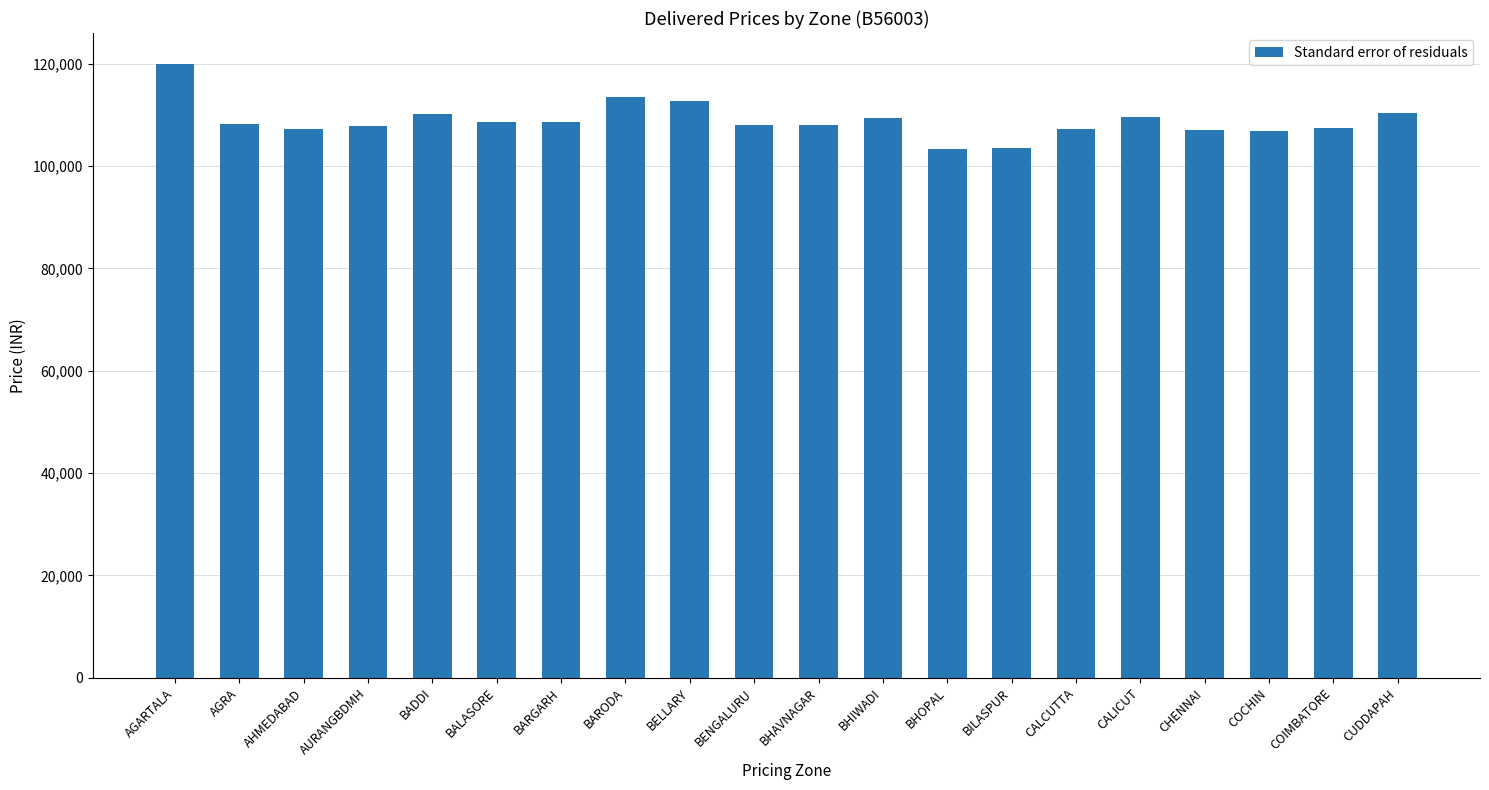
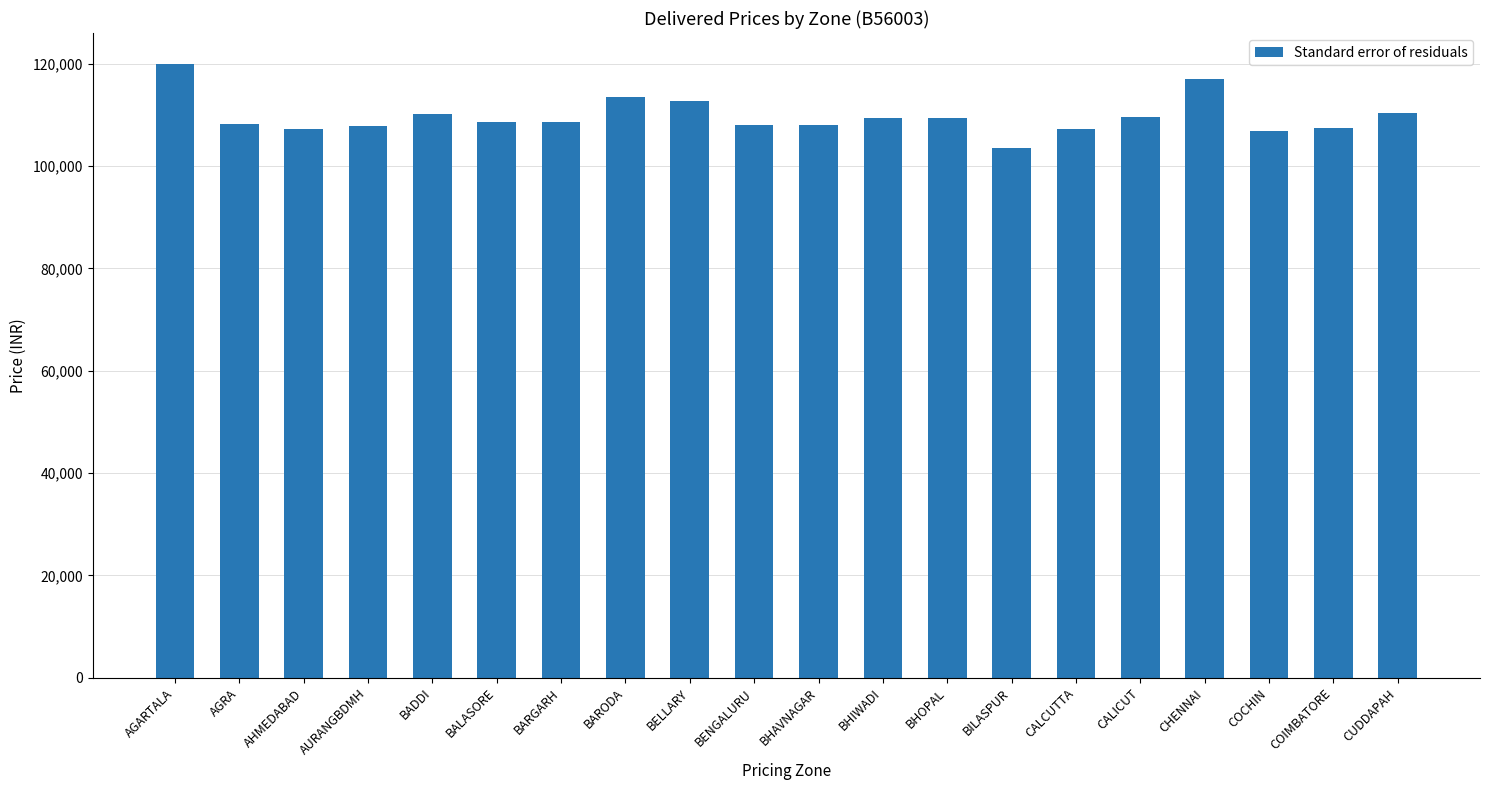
  {
    "AGARTALA": "120,000",
    "AGRA": "108,000",
    "AHMEDABAD": "107,000",
    "AURANGBDMH": "108,000",
    "BADDI": "110,000",
    "BALASORE": "109,000",
    "BARGARH": "109,000",
    "BARODA": "114,000",
    "BELLARY": "113,000",
    "BENGALURU": "108,000",
    "BHAVNAGAR": "108,000",
    "BHIWADI": "109,000",
-   "BHOPAL": "103,000",
+   "BHOPAL": "109,000",
    "BILASPUR": "104,000",
    "CALCUTTA": "107,000",
    "CALICUT": "110,000",
-   "CHENNAI": "107,000",
+   "CHENNAI": "117,000",
    "COCHIN": "107,000",
    "COIMBATORE": "107,000",
    "CUDDAPAH": "110,000"
  }
